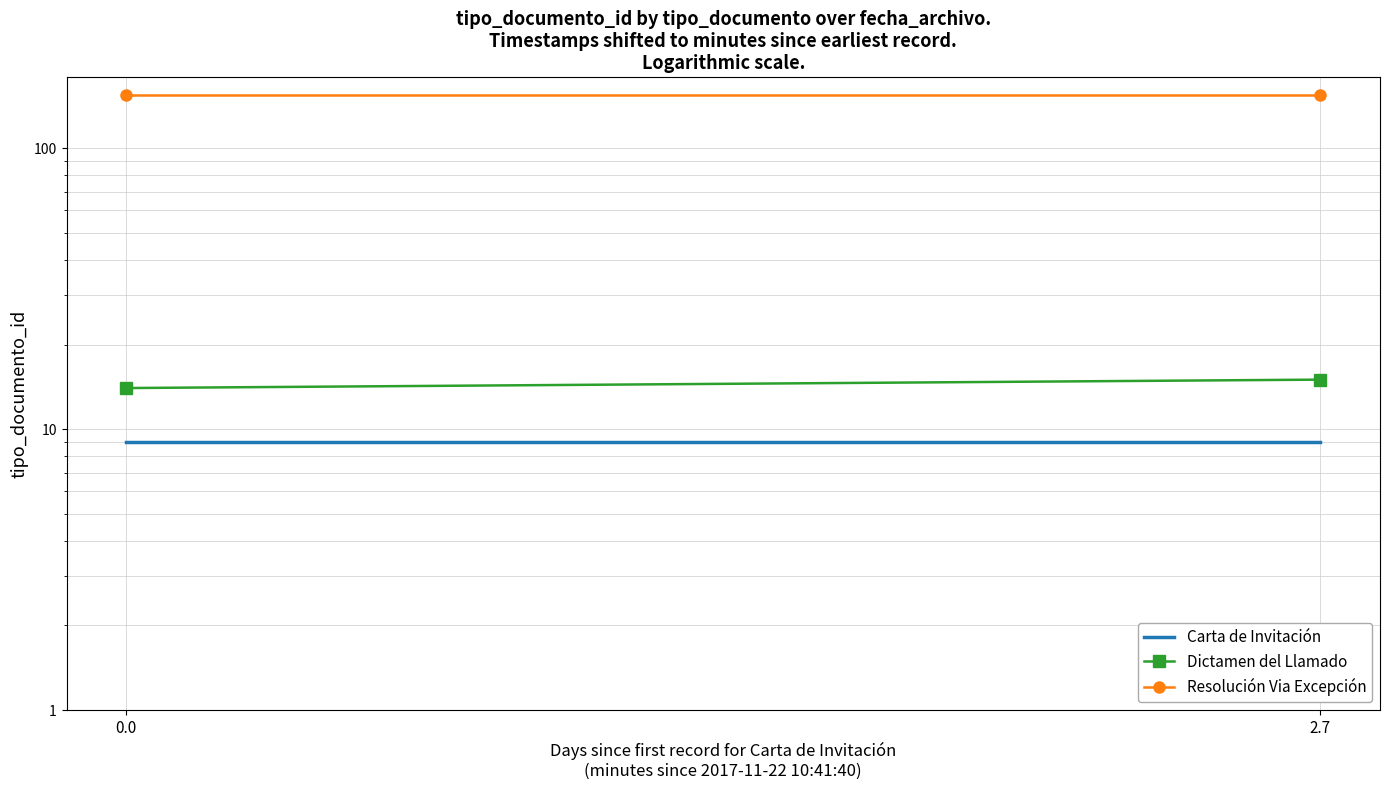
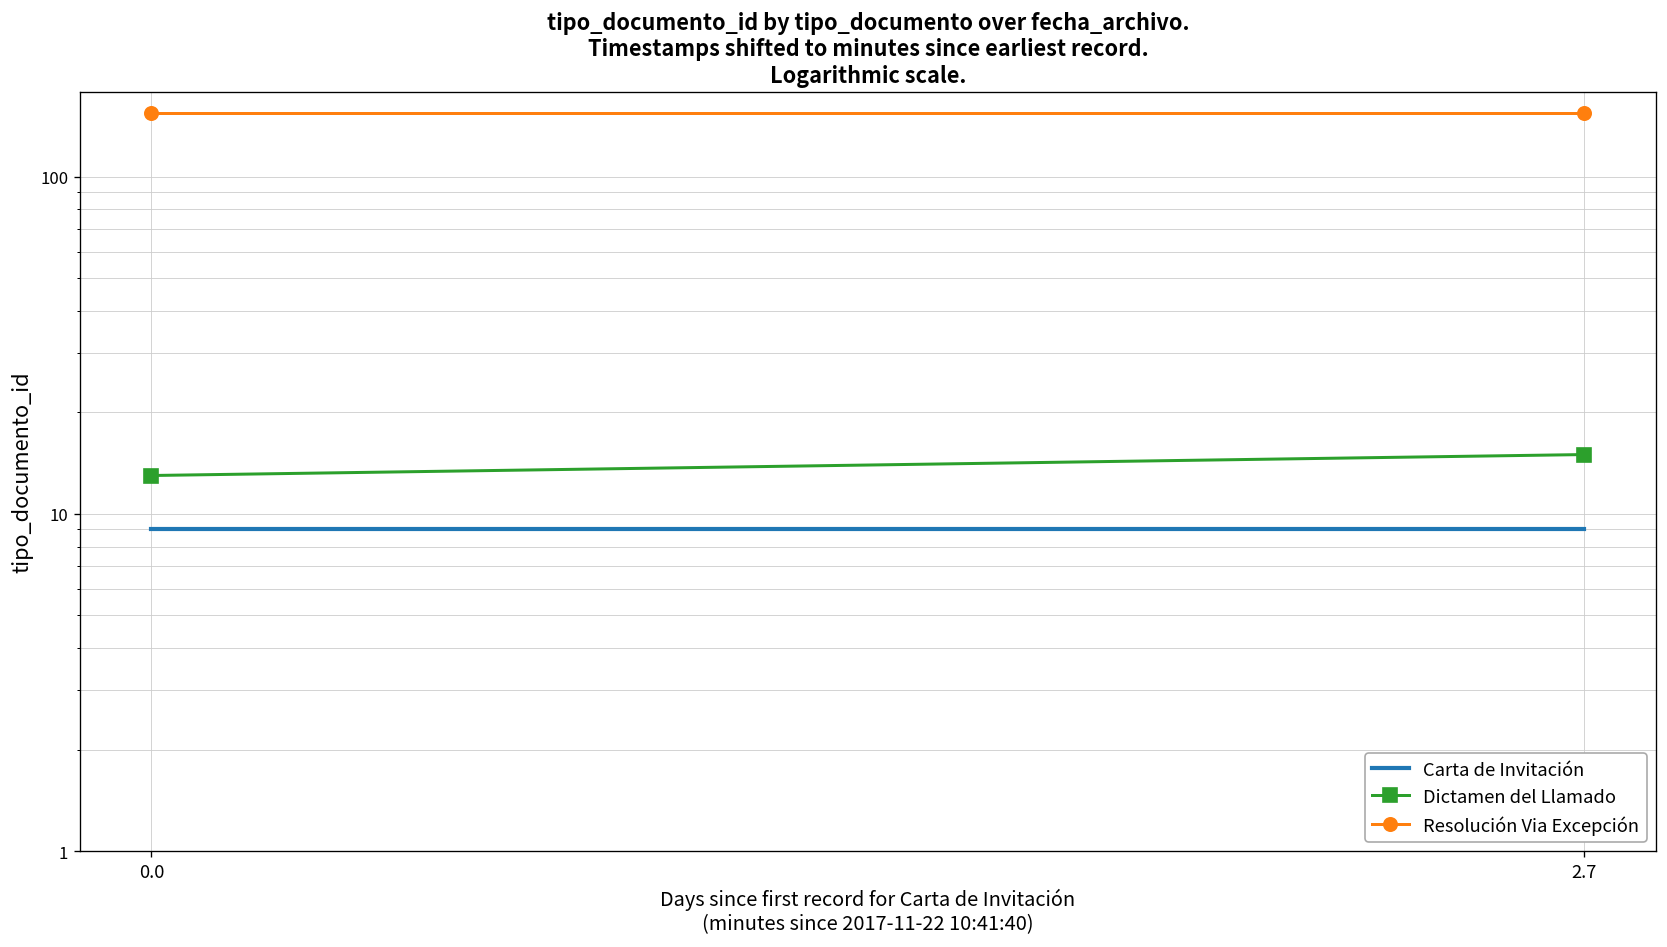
  {
    "Carta de Invitación": {
      "0.0": 9,
      "2.7": 9
    },
    "Dictamen del Llamado": {
-     "0.0": 14,
+     "0.0": 13,
      "2.7": 15
    },
    "Resolución Via Excepción": {
      "0.0": 160,
      "2.7": 160
    }
  }
